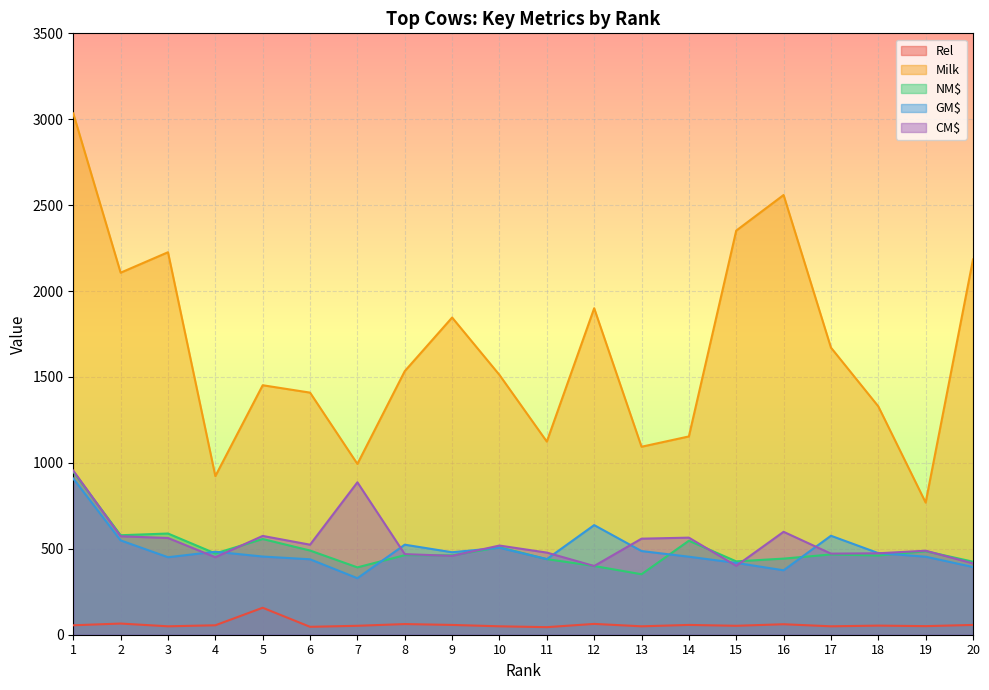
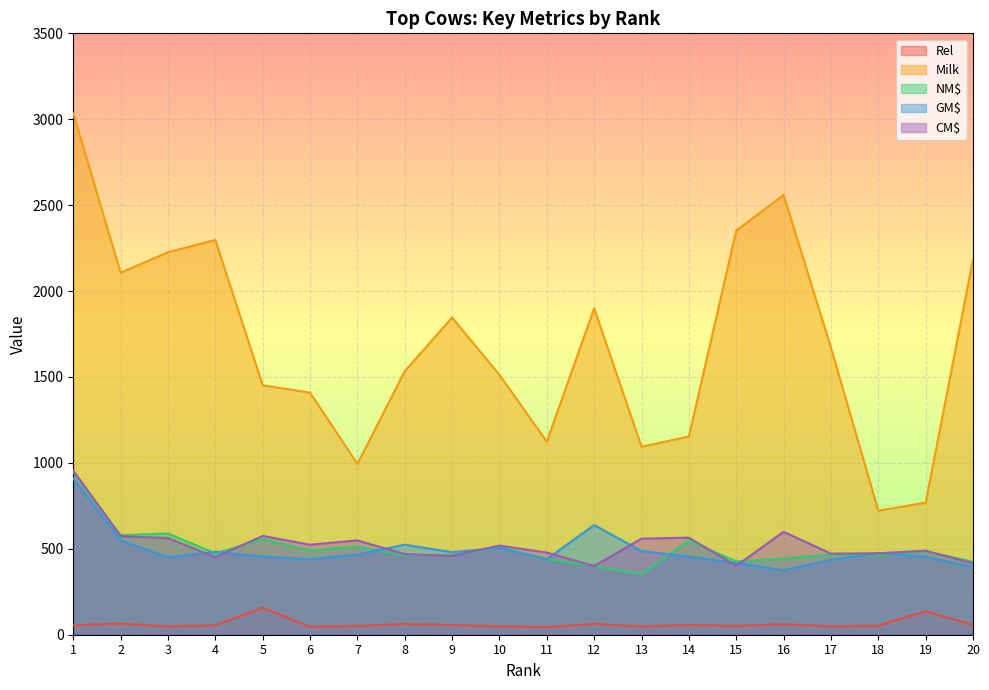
  {
    "Rel": {
      "1": 60,
      "2": 70,
      "3": 50,
      "4": 60,
      "5": 160,
      "6": 50,
      "7": 50,
      "8": 60,
      "9": 60,
      "10": 50,
      "11": 40,
      "12": 60,
      "13": 50,
      "14": 60,
      "15": 50,
      "16": 60,
      "17": 50,
      "18": 50,
-     "19": 50,
+     "19": 140,
      "20": 60
    },
    "Milk": {
      "1": 3030,
      "2": 2110,
      "3": 2230,
-     "4": 920,
+     "4": 2300,
      "5": 1450,
      "6": 1410,
      "7": 990,
      "8": 1530,
      "9": 1850,
      "10": 1510,
      "11": 1120,
      "12": 1900,
      "13": 1090,
      "14": 1150,
      "15": 2350,
      "16": 2560,
      "17": 1670,
-     "18": 1330,
+     "18": 720,
      "19": 770,
      "20": 2180
    },
    "NM$": {
      "3": 590,
      "5": 560,
      "6": 490,
-     "7": 390,
+     "7": 510,
      "13": 350,
      "14": 550,
      "16": 440
    },
    "GM$": {
      "1": 910,
      "2": 550,
      "3": 450,
      "5": 460,
      "6": 440,
-     "7": 330,
+     "7": 470,
      "8": 520,
      "9": 480,
      "12": 640,
      "13": 490,
      "14": 450,
      "16": 380,
-     "17": 580,
+     "17": 440,
      "19": 450,
      "20": 390
    },
    "CM$": {
      "3": 560,
      "4": 450,
      "5": 580,
      "6": 520,
-     "7": 890,
+     "7": 550,
      "11": 480,
      "13": 560,
      "14": 570,
      "15": 400,
      "16": 600
    }
  }
